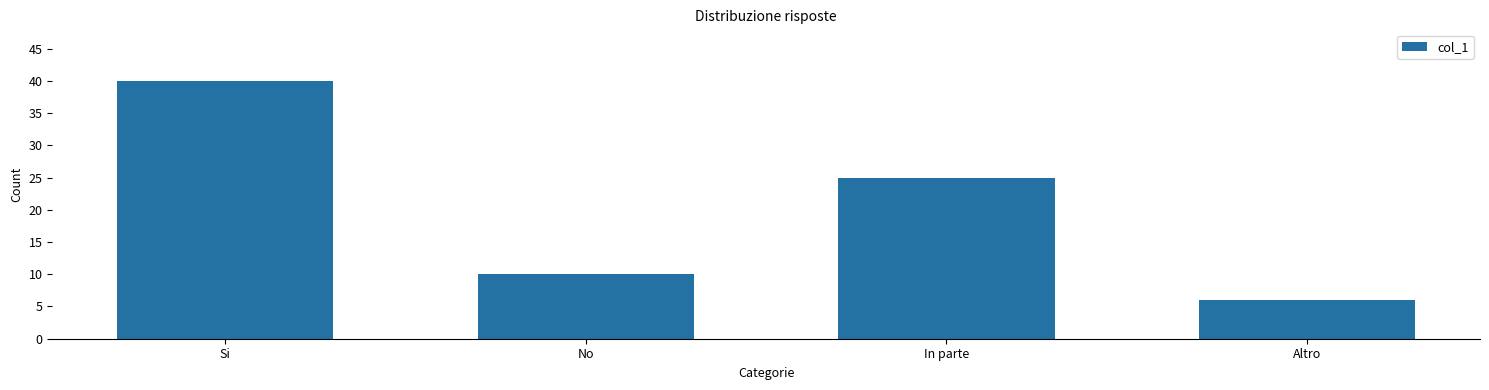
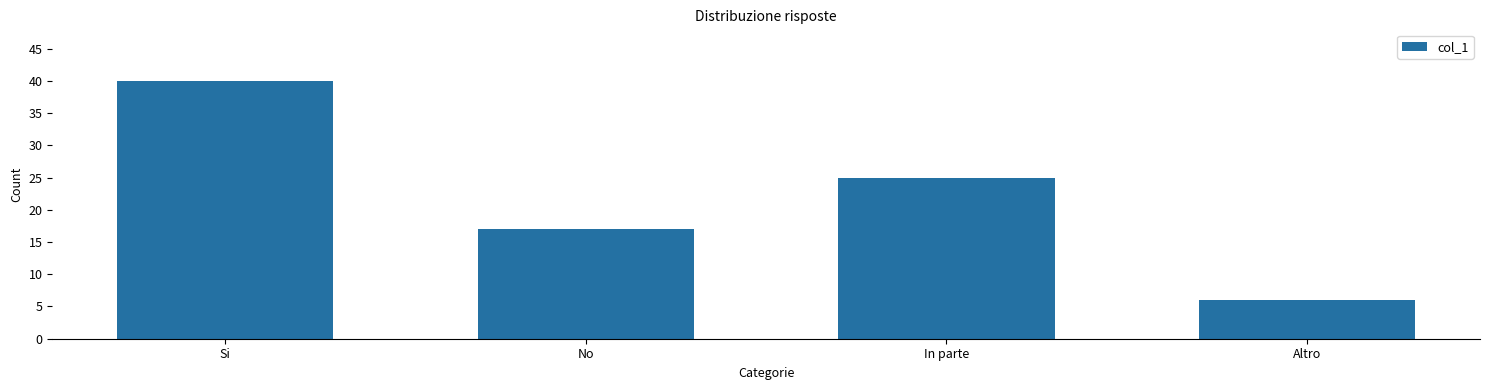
  {
    "Si": 40,
-   "No": 10,
+   "No": 17,
    "In parte": 25,
    "Altro": 6
  }
